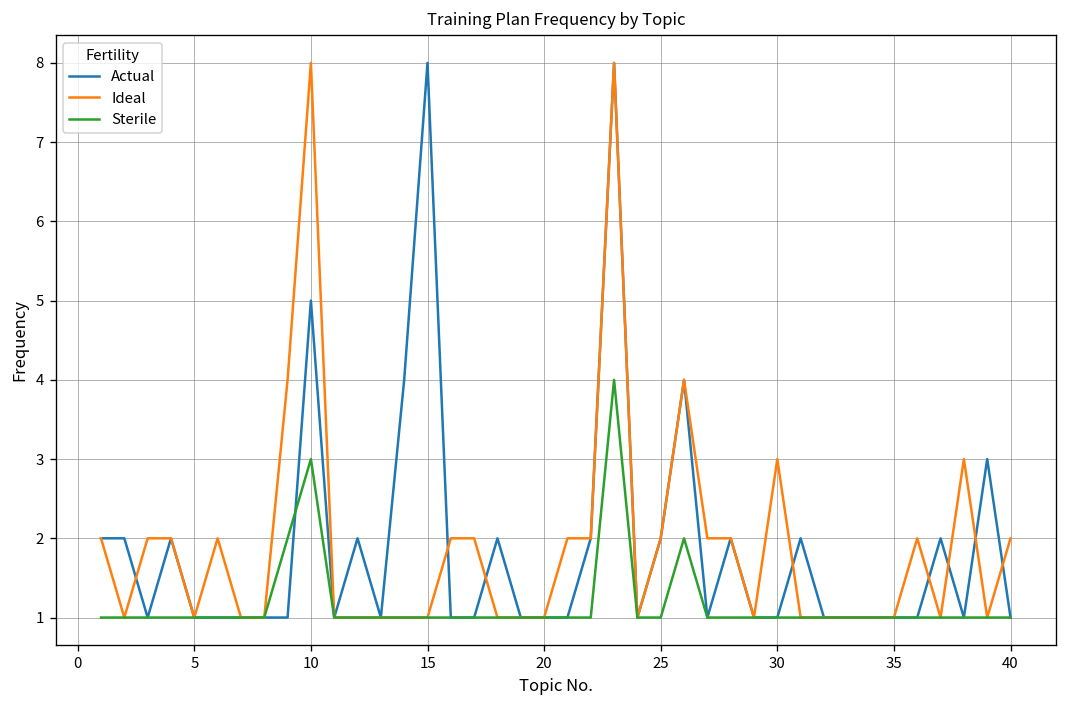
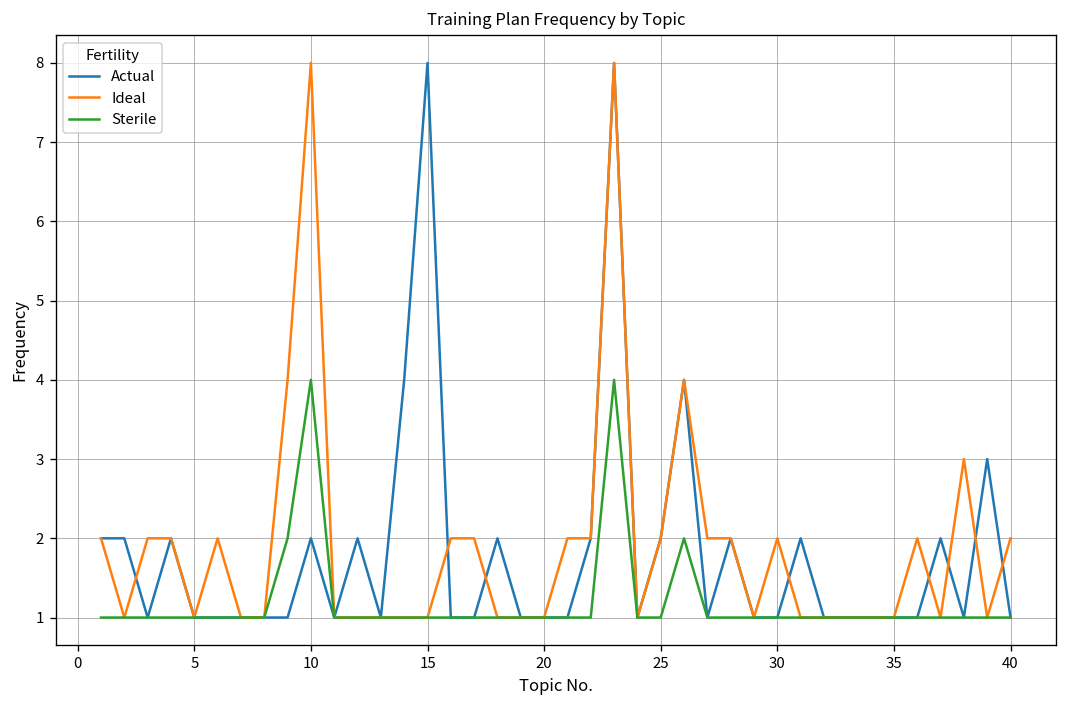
  {
    "Actual": {
-     "10": 5,
+     "10": 2,
      "15": 8
    },
    "Ideal": {
      "10": 8,
-     "30": 3,
+     "30": 2,
      "40": 2
    },
    "Sterile": {
-     "10": 3,
+     "10": 4,
      "25": 1
    }
  }
